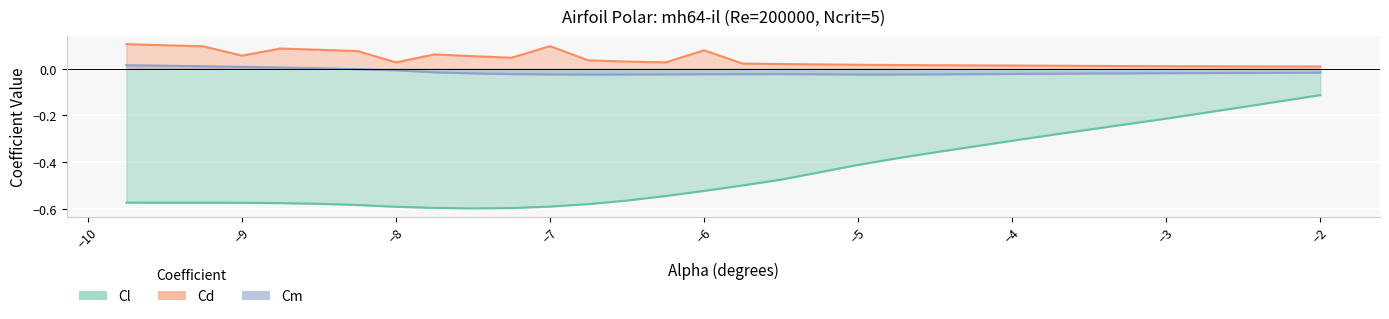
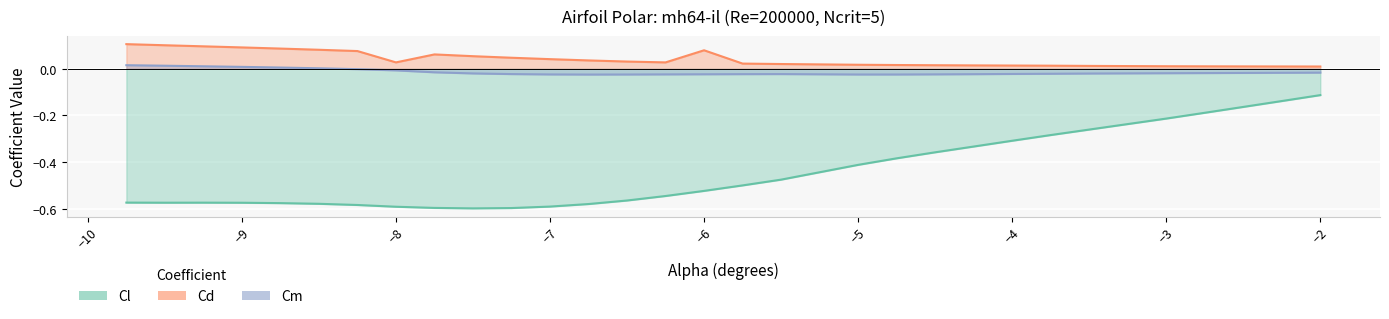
  {
    "Cd": {
-     "−9": 0.06,
+     "−9": 0.09,
      "−8": 0.03,
-     "−7": 0.10,
+     "−7": 0.04,
      "−6": 0.08,
      "−5": 0.02,
      "−4": 0.01
    }
  }
